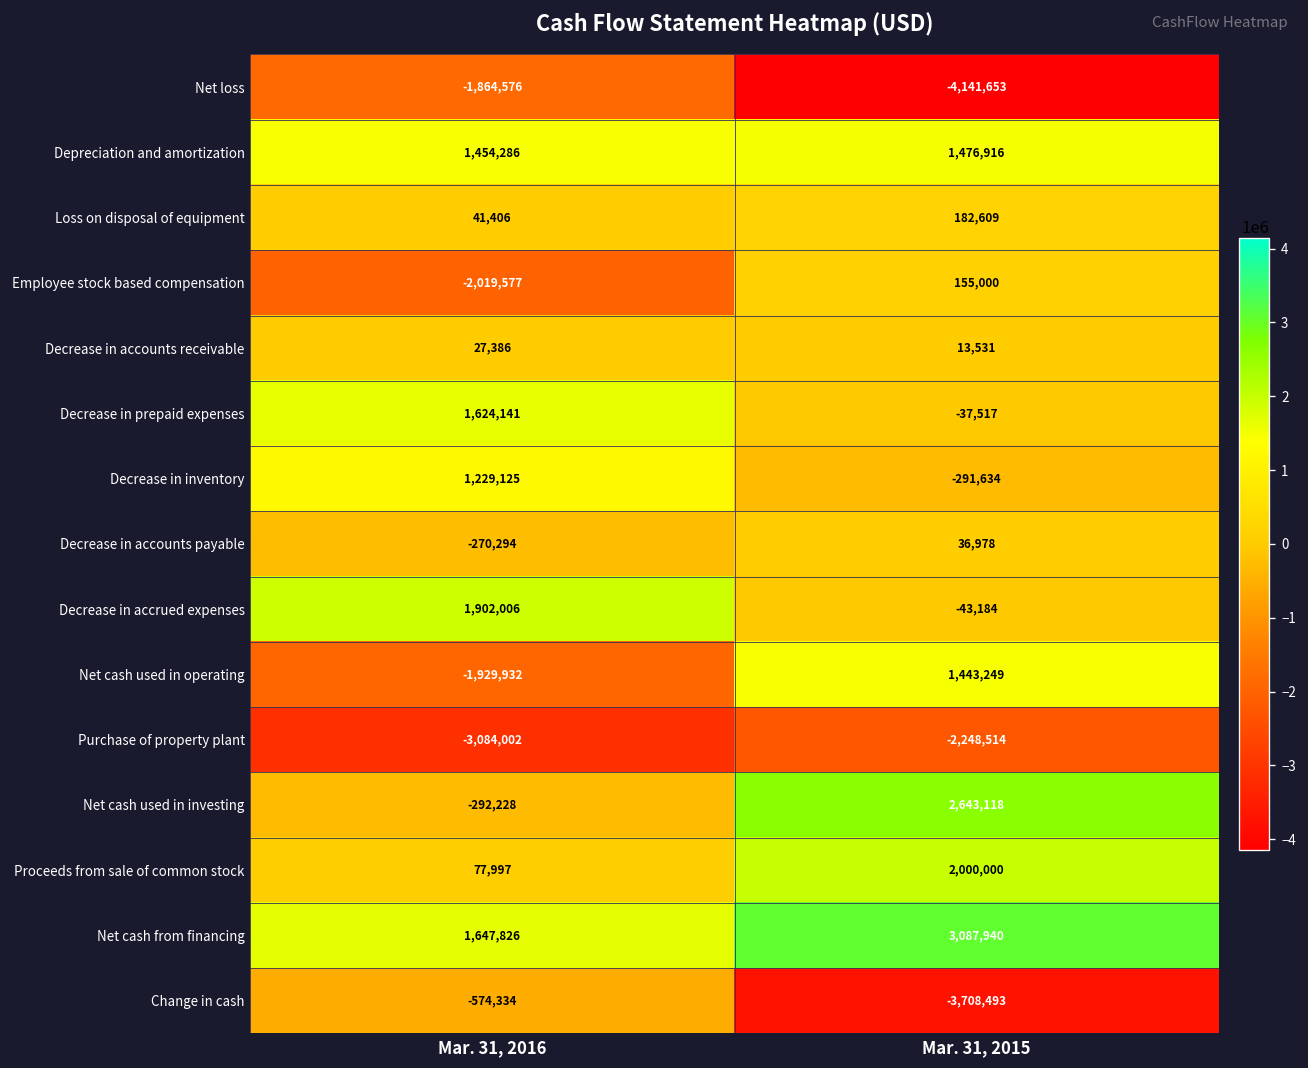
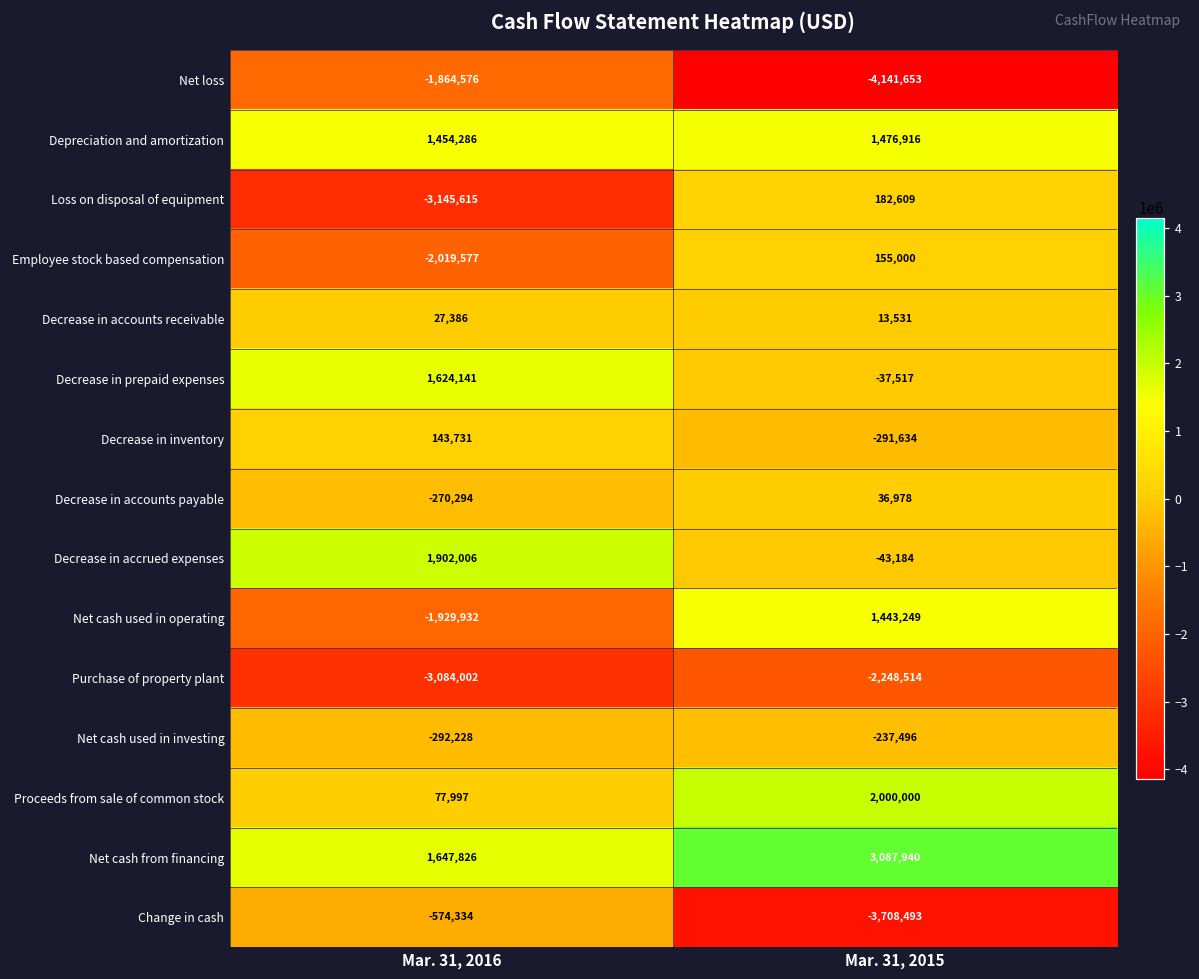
  {
    "Net loss": {
      "Mar. 31, 2016": "-1,864,576",
      "Mar. 31, 2015": "-4,141,653"
    },
    "Depreciation and amortization": {
      "Mar. 31, 2016": "1,454,286",
      "Mar. 31, 2015": "1,476,916"
    },
    "Loss on disposal of equipment": {
-     "Mar. 31, 2016": "41,406",
+     "Mar. 31, 2016": "-3,145,615",
      "Mar. 31, 2015": "182,609"
    },
    "Employee stock based compensation": {
      "Mar. 31, 2016": "-2,019,577",
      "Mar. 31, 2015": "155,000"
    },
    "Decrease in accounts receivable": {
      "Mar. 31, 2016": "27,386",
      "Mar. 31, 2015": "13,531"
    },
    "Decrease in prepaid expenses": {
      "Mar. 31, 2016": "1,624,141",
      "Mar. 31, 2015": "-37,517"
    },
    "Decrease in inventory": {
-     "Mar. 31, 2016": "1,229,125",
+     "Mar. 31, 2016": "143,731",
      "Mar. 31, 2015": "-291,634"
    },
    "Decrease in accounts payable": {
      "Mar. 31, 2016": "-270,294",
      "Mar. 31, 2015": "36,978"
    },
    "Decrease in accrued expenses": {
      "Mar. 31, 2016": "1,902,006",
      "Mar. 31, 2015": "-43,184"
    },
    "Net cash used in operating": {
      "Mar. 31, 2016": "-1,929,932",
      "Mar. 31, 2015": "1,443,249"
    },
    "Purchase of property plant": {
      "Mar. 31, 2016": "-3,084,002",
      "Mar. 31, 2015": "-2,248,514"
    },
    "Net cash used in investing": {
      "Mar. 31, 2016": "-292,228",
-     "Mar. 31, 2015": "2,643,118"
+     "Mar. 31, 2015": "-237,496"
    },
    "Proceeds from sale of common stock": {
      "Mar. 31, 2016": "77,997",
      "Mar. 31, 2015": "2,000,000"
    },
    "Net cash from financing": {
      "Mar. 31, 2016": "1,647,826",
      "Mar. 31, 2015": "3,087,940"
    },
    "Change in cash": {
      "Mar. 31, 2016": "-574,334",
      "Mar. 31, 2015": "-3,708,493"
    }
  }
